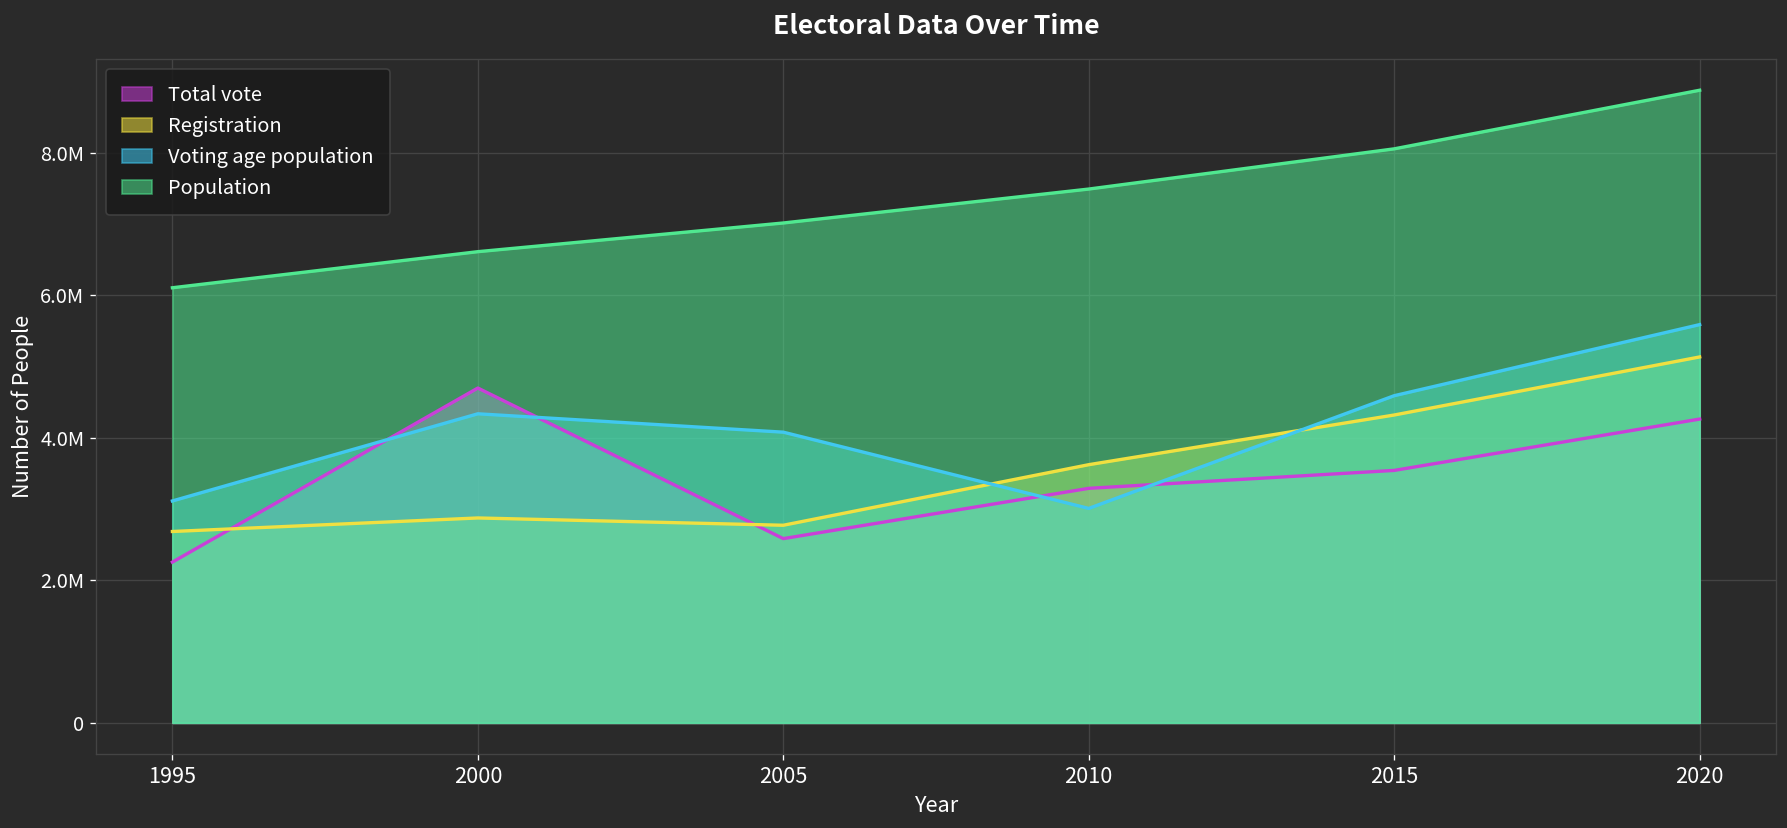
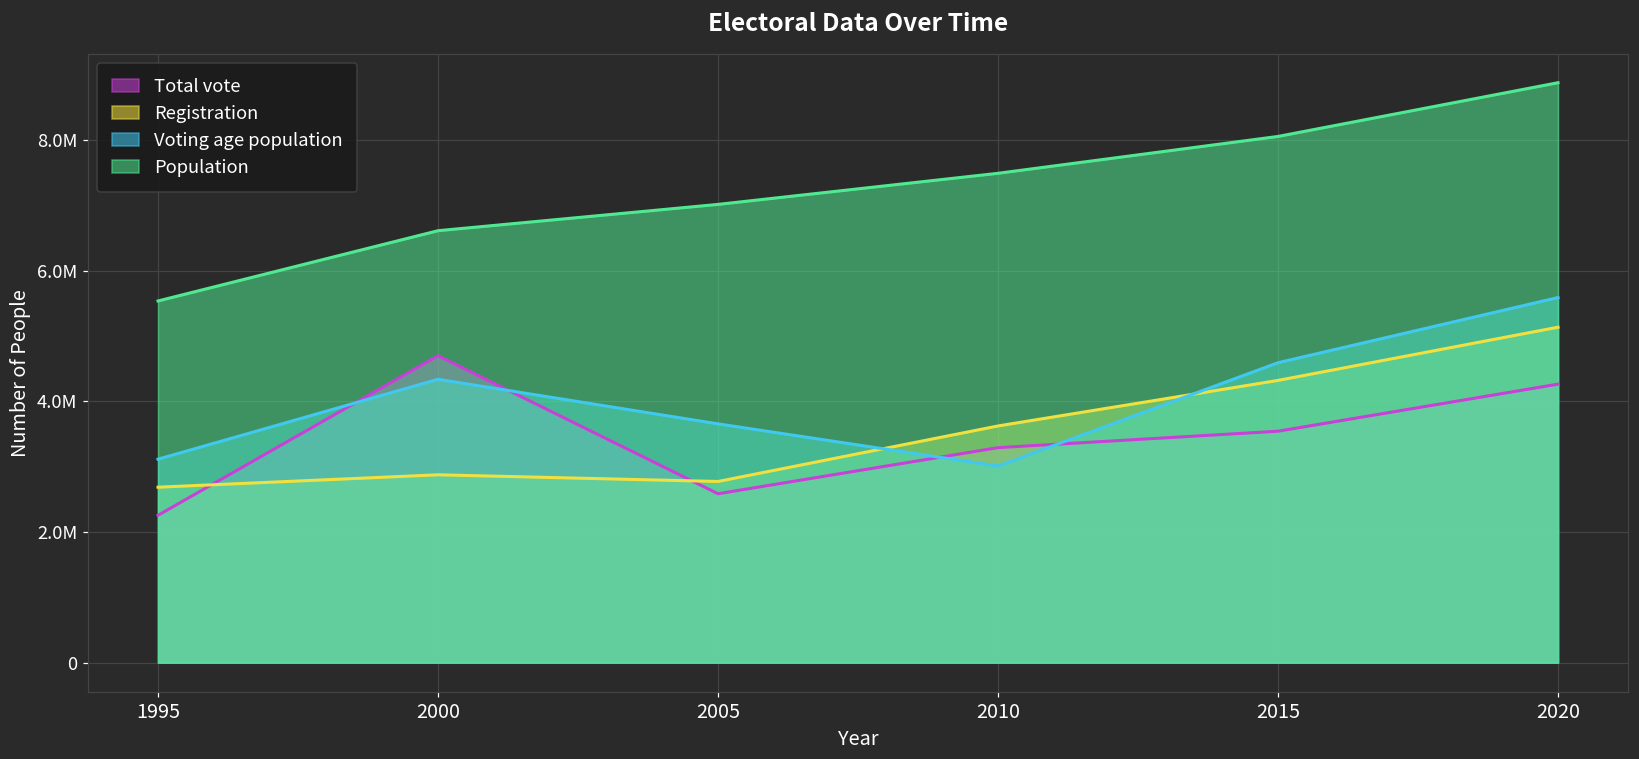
  {
    "Total vote": {
      "1995": 2300000,
      "2000": 4700000,
      "2005": 2600000,
      "2010": 3300000,
      "2015": 3500000,
      "2020": 4300000
    },
    "Registration": {
      "1995": 2700000,
      "2000": 2900000,
      "2005": 2800000,
      "2010": 3600000,
      "2015": 4300000,
      "2020": 5100000
    },
    "Voting age population": {
      "1995": 3100000,
      "2000": 4300000,
-     "2005": 4100000,
+     "2005": 3700000,
      "2010": 3000000,
      "2015": 4600000,
      "2020": 5600000
    },
    "Population": {
-     "1995": 6100000,
+     "1995": 5500000,
      "2000": 6600000,
      "2005": 7000000,
      "2010": 7500000,
      "2015": 8100000,
      "2020": 8900000
    }
  }
